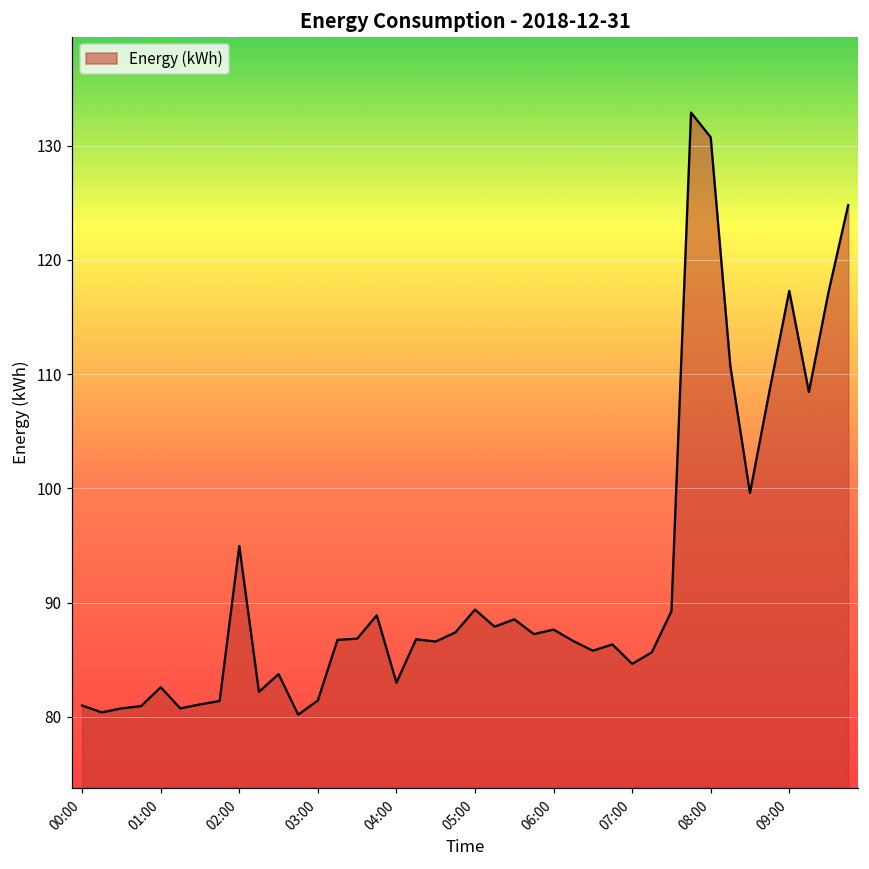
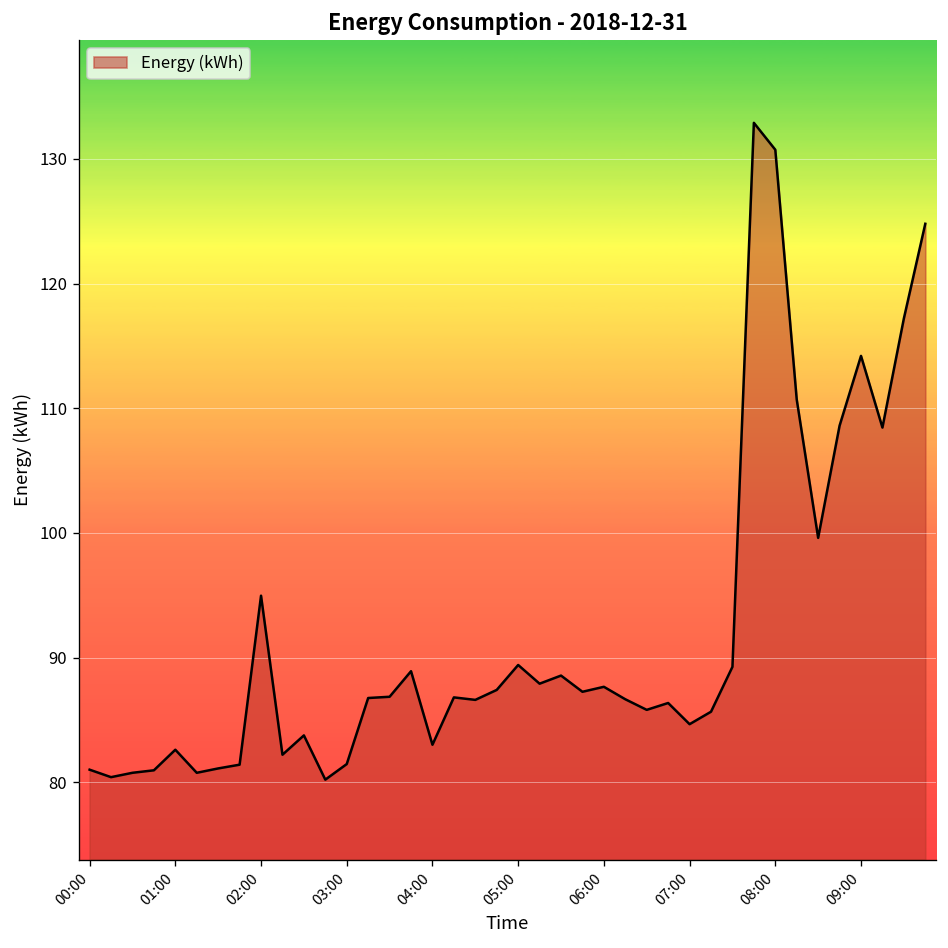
  {
    "00:00": 81.0,
    "01:00": 82.6,
    "02:00": 95.0,
    "03:00": 81.5,
    "04:00": 83.0,
    "05:00": 89.4,
    "06:00": 87.7,
    "07:00": 84.7,
    "08:00": 130.7,
-   "09:00": 117.3
+   "09:00": 114.2
  }
